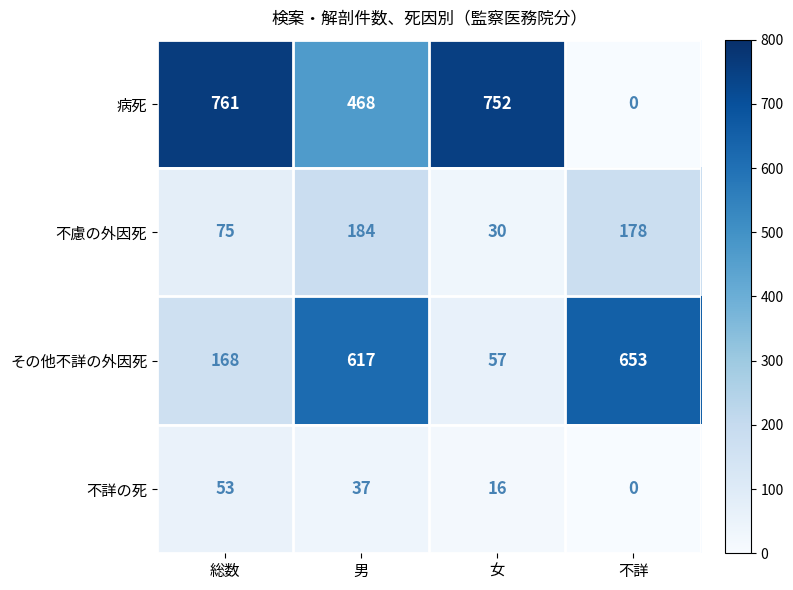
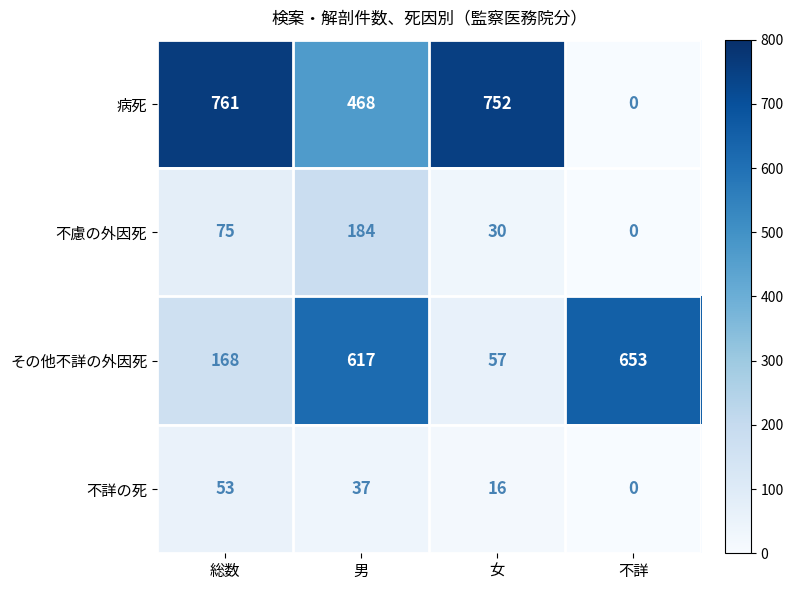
  {
    "病死": {
      "総数": 761,
      "男": 468,
      "女": 752,
      "不詳": 0
    },
    "不慮の外因死": {
      "総数": 75,
      "男": 184,
      "女": 30,
-     "不詳": 178
+     "不詳": 0
    },
    "その他不詳の外因死": {
      "総数": 168,
      "男": 617,
      "女": 57,
      "不詳": 653
    },
    "不詳の死": {
      "総数": 53,
      "男": 37,
      "女": 16,
      "不詳": 0
    }
  }
